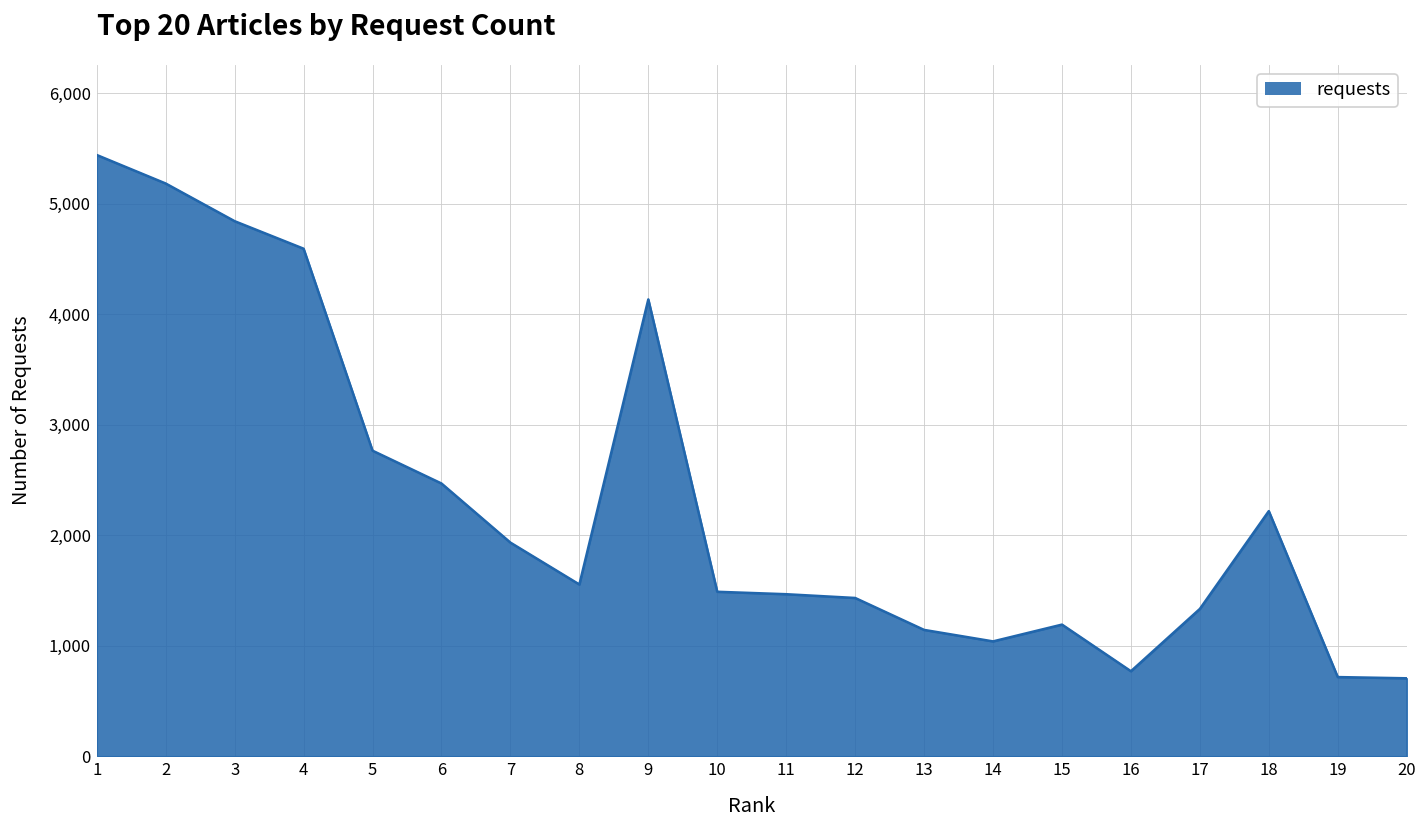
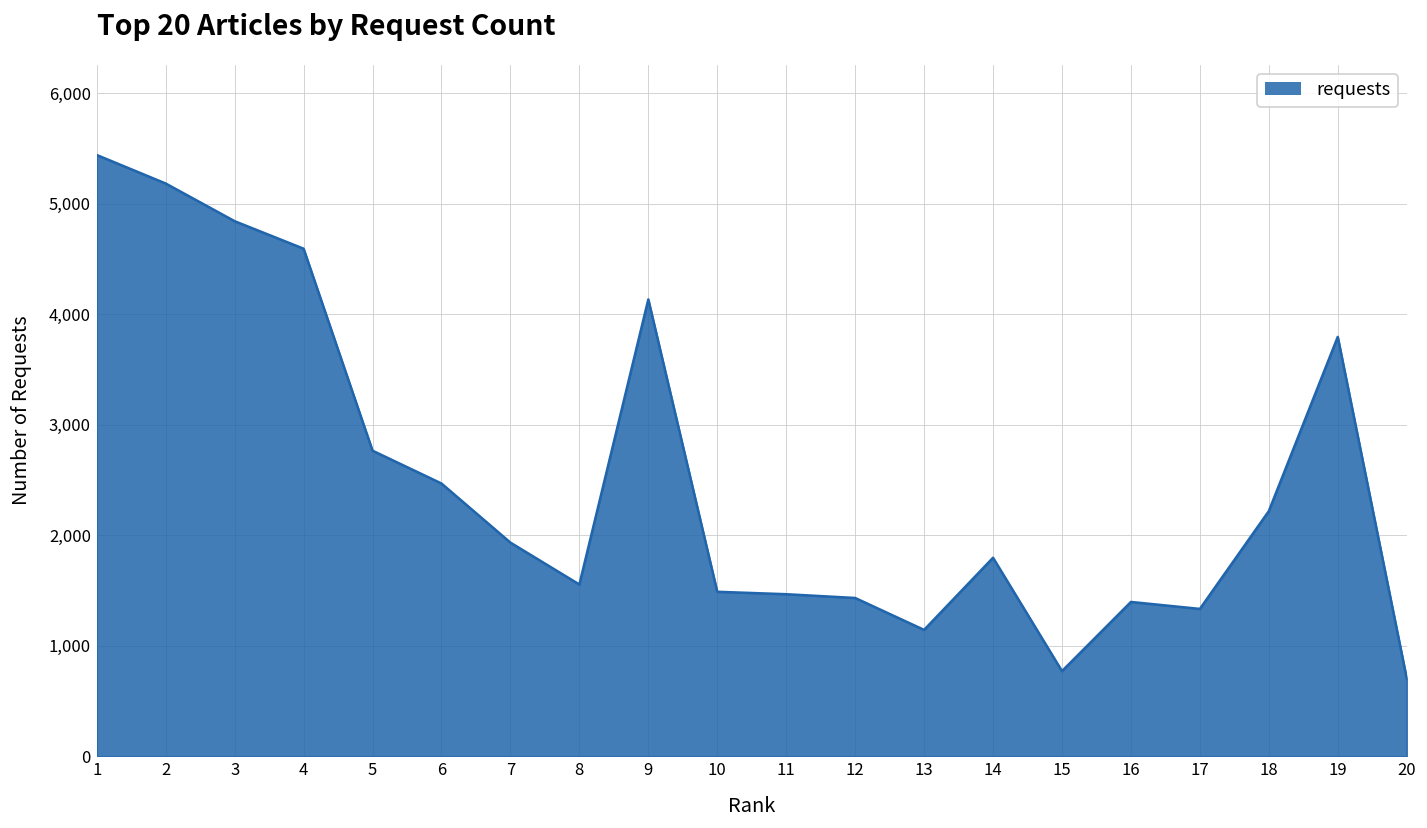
  {
    "1": "5,400",
    "2": "5,200",
    "3": "4,800",
    "4": "4,600",
    "5": "2,800",
    "6": "2,500",
    "7": "1,900",
    "8": "1,600",
    "9": "4,100",
    "10": "1,500",
    "11": "1,500",
    "12": "1,400",
    "13": "1,100",
-   "14": "1,000",
-   "15": "1,200",
-   "16": "800",
+   "14": "1,800",
+   "15": "800",
+   "16": "1,400",
    "17": "1,300",
    "18": "2,200",
-   "19": "700",
+   "19": "3,800",
    "20": "700"
  }
